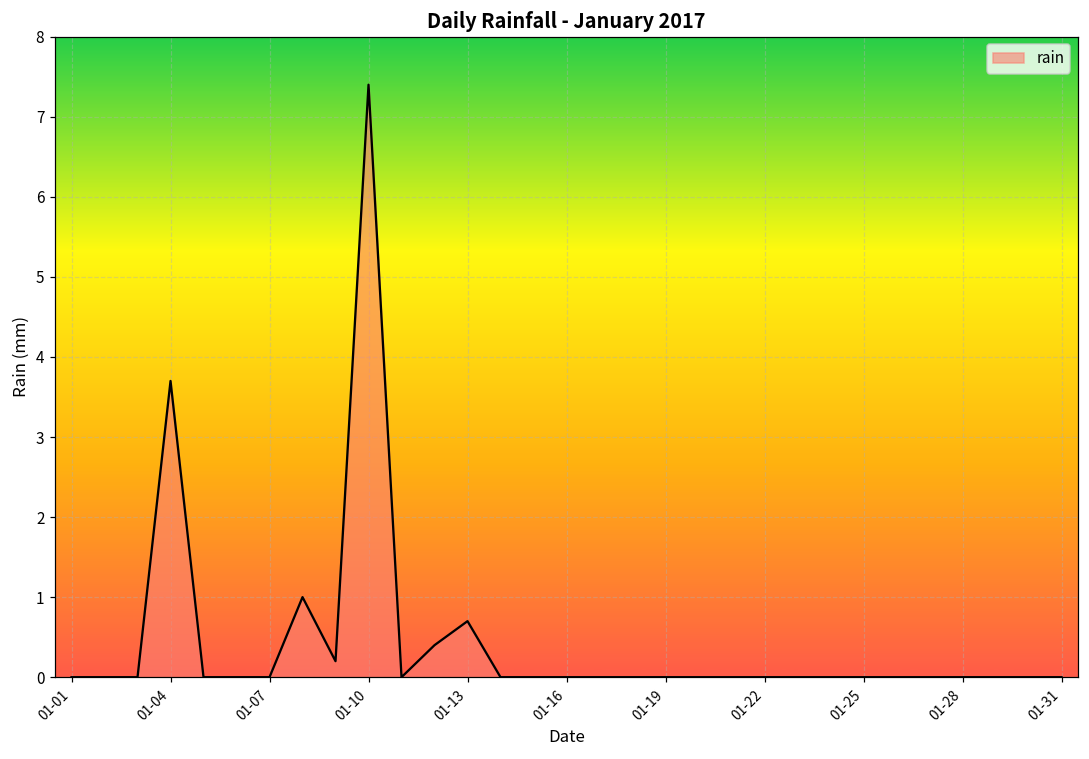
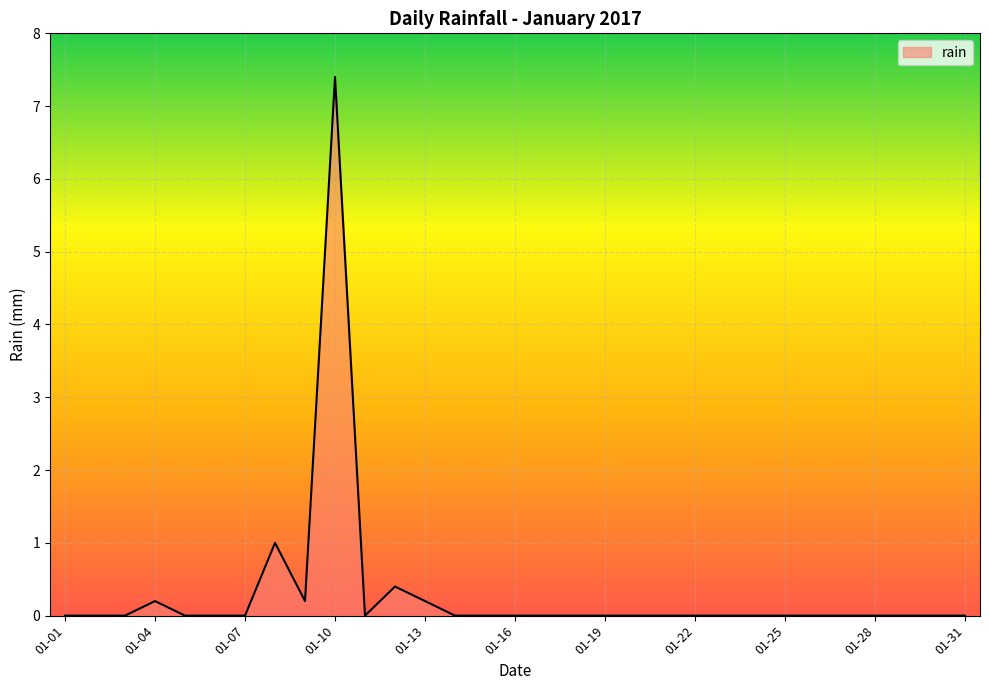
  {
    "01-01": 0.0,
-   "01-04": 3.7,
+   "01-04": 0.2,
    "01-07": 0.0,
    "01-10": 7.4,
-   "01-13": 0.7,
+   "01-13": 0.2,
    "01-16": 0.0,
    "01-19": 0.0,
    "01-22": 0.0,
    "01-25": 0.0,
    "01-28": 0.0,
    "01-31": 0.0
  }
